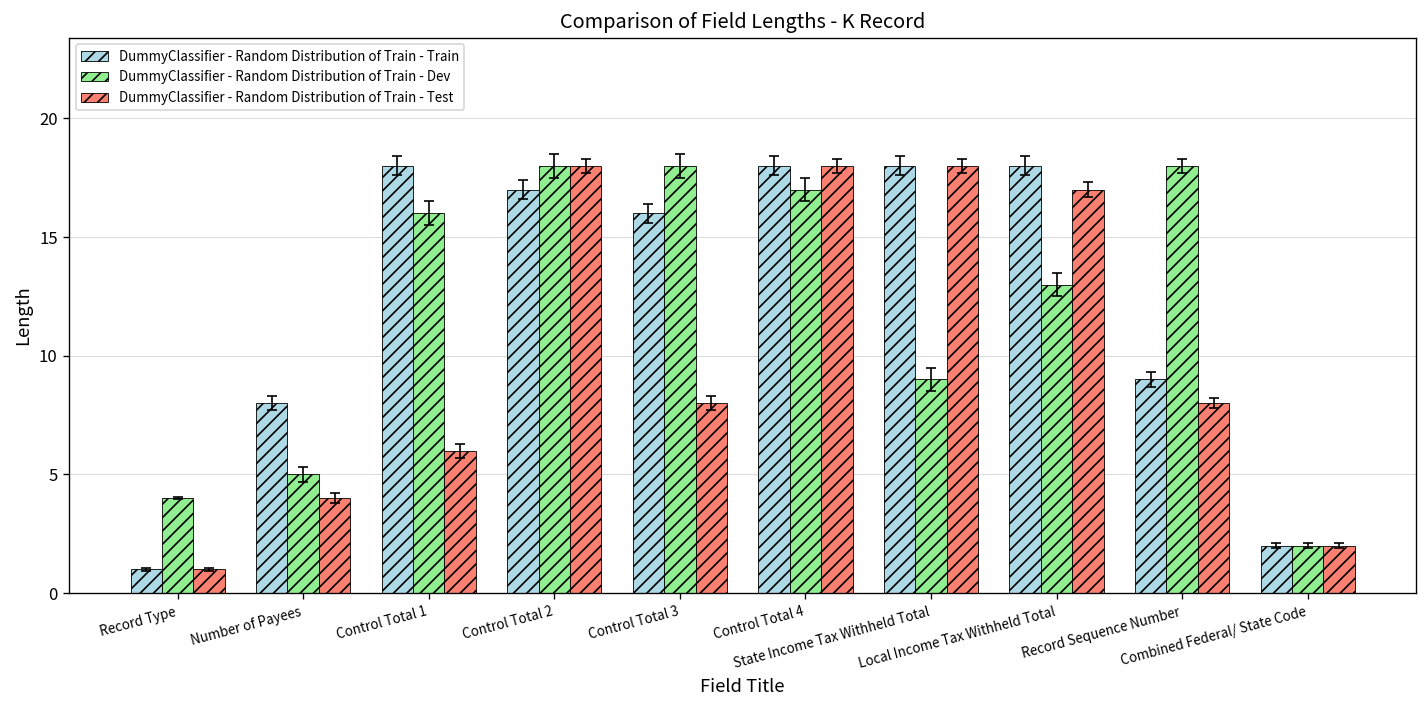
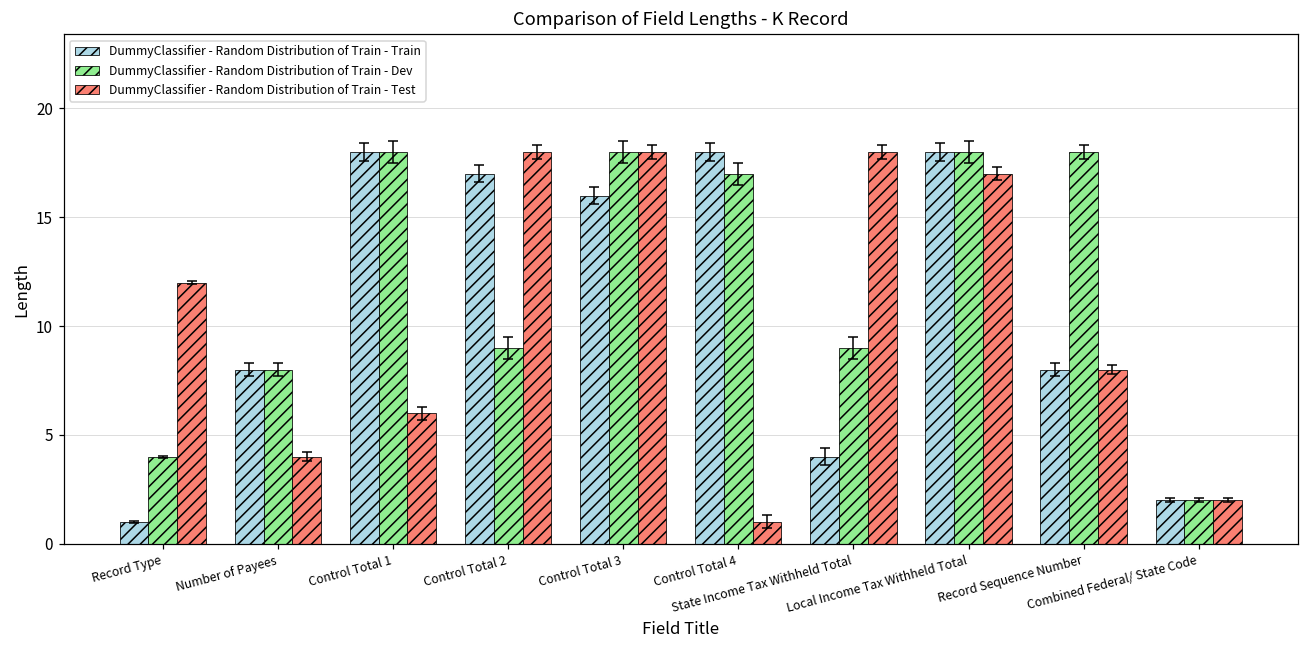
  {
    "DummyClassifier - Random Distribution of Train - Train": {
      "Record Type": 1,
      "Number of Payees": 8,
      "Control Total 1": 18,
      "Control Total 2": 17,
      "Control Total 3": 16,
      "Control Total 4": 18,
-     "State Income Tax Withheld Total": 18,
+     "State Income Tax Withheld Total": 4,
      "Local Income Tax Withheld Total": 18,
-     "Record Sequence Number": 9,
+     "Record Sequence Number": 8,
      "Combined Federal/ State Code": 2
    },
    "DummyClassifier - Random Distribution of Train - Dev": {
      "Record Type": 4,
-     "Number of Payees": 5,
-     "Control Total 1": 16,
-     "Control Total 2": 18,
+     "Number of Payees": 8,
+     "Control Total 1": 18,
+     "Control Total 2": 9,
      "Control Total 3": 18,
      "Control Total 4": 17,
      "State Income Tax Withheld Total": 9,
-     "Local Income Tax Withheld Total": 13,
+     "Local Income Tax Withheld Total": 18,
      "Record Sequence Number": 18,
      "Combined Federal/ State Code": 2
    },
    "DummyClassifier - Random Distribution of Train - Test": {
-     "Record Type": 1,
+     "Record Type": 12,
      "Number of Payees": 4,
      "Control Total 1": 6,
      "Control Total 2": 18,
-     "Control Total 3": 8,
-     "Control Total 4": 18,
+     "Control Total 3": 18,
+     "Control Total 4": 1,
      "State Income Tax Withheld Total": 18,
      "Local Income Tax Withheld Total": 17,
      "Record Sequence Number": 8,
      "Combined Federal/ State Code": 2
    }
  }
